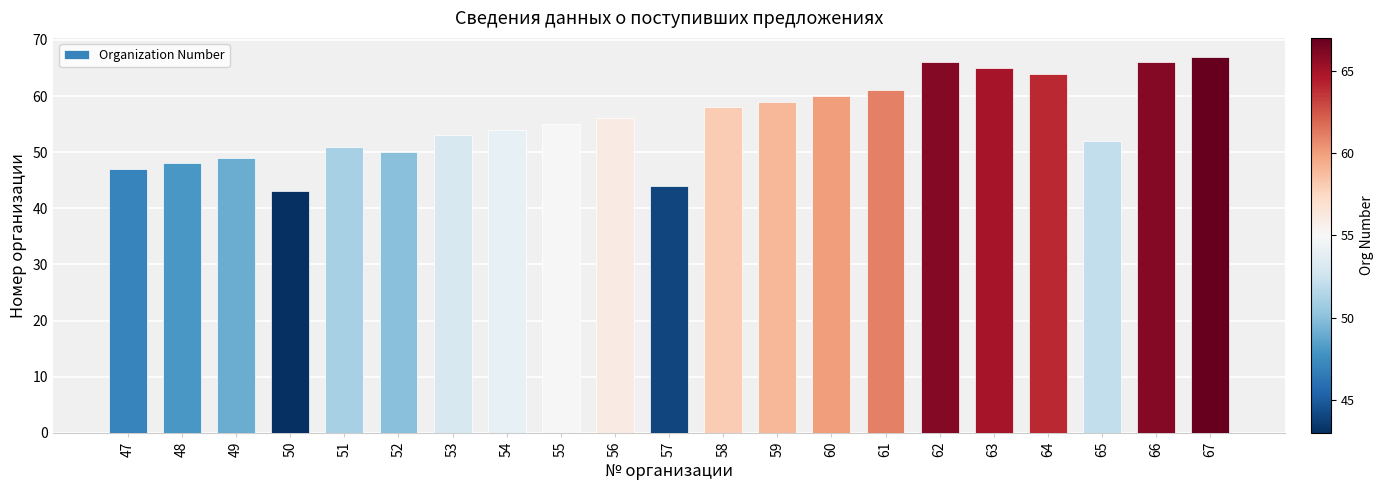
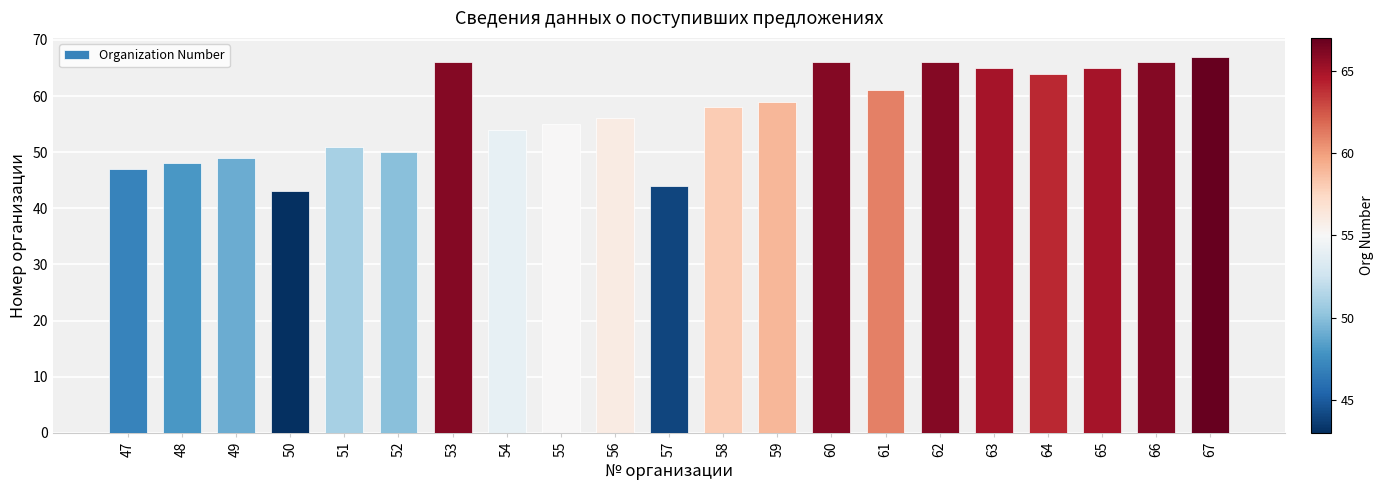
  {
    "47": 47,
    "48": 48,
    "49": 49,
    "50": 43,
    "51": 51,
    "52": 50,
-   "53": 53,
+   "53": 66,
    "54": 54,
    "55": 55,
    "56": 56,
    "57": 44,
    "58": 58,
    "59": 59,
-   "60": 60,
+   "60": 66,
    "61": 61,
    "62": 66,
    "63": 65,
    "64": 64,
-   "65": 52,
+   "65": 65,
    "66": 66,
    "67": 67
  }
